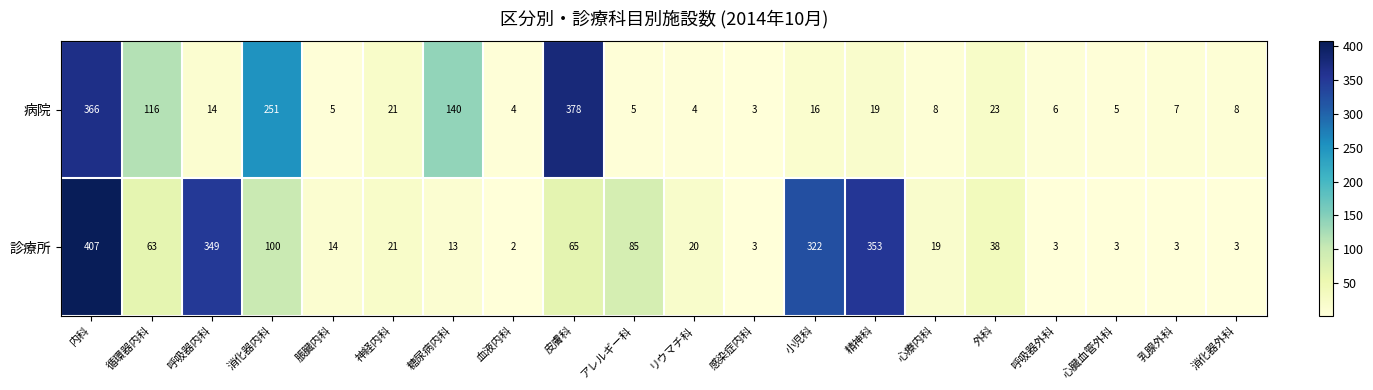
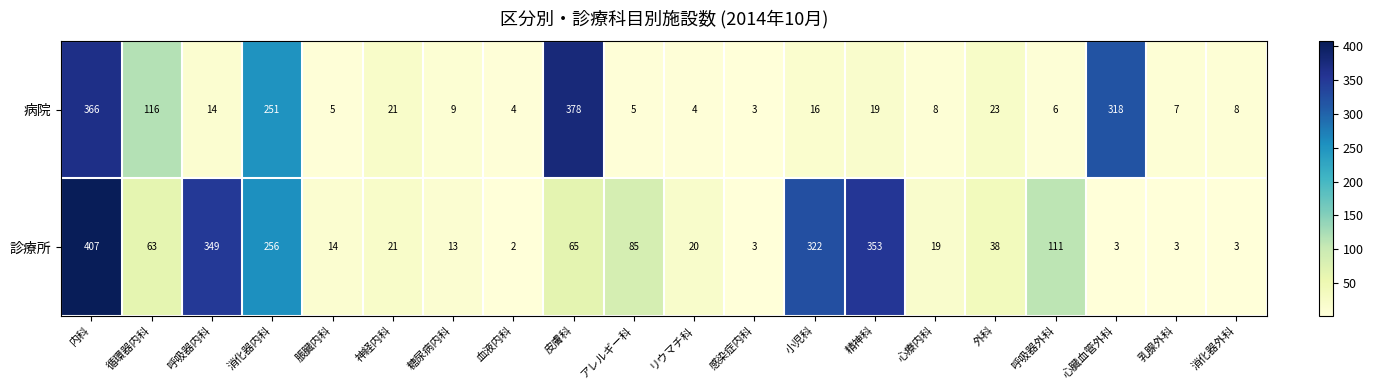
  {
    "病院": {
      "内科": 366,
      "循環器内科": 116,
      "呼吸器内科": 14,
      "消化器内科": 251,
      "脹臓内科": 5,
      "神経内科": 21,
-     "糖尿病内科": 140,
+     "糖尿病内科": 9,
      "血液内科": 4,
      "皮膚科": 378,
      "アレルギー科": 5,
      "リウマチ科": 4,
      "感染症内科": 3,
      "小児科": 16,
      "精神科": 19,
      "心療内科": 8,
      "外科": 23,
      "呼吸器外科": 6,
-     "心臓血管外科": 5,
+     "心臓血管外科": 318,
      "乳腺外科": 7,
      "消化器外科": 8
    },
    "診療所": {
      "内科": 407,
      "循環器内科": 63,
      "呼吸器内科": 349,
-     "消化器内科": 100,
+     "消化器内科": 256,
      "脹臓内科": 14,
      "神経内科": 21,
      "糖尿病内科": 13,
      "血液内科": 2,
      "皮膚科": 65,
      "アレルギー科": 85,
      "リウマチ科": 20,
      "感染症内科": 3,
      "小児科": 322,
      "精神科": 353,
      "心療内科": 19,
      "外科": 38,
-     "呼吸器外科": 3,
+     "呼吸器外科": 111,
      "心臓血管外科": 3,
      "乳腺外科": 3,
      "消化器外科": 3
    }
  }
